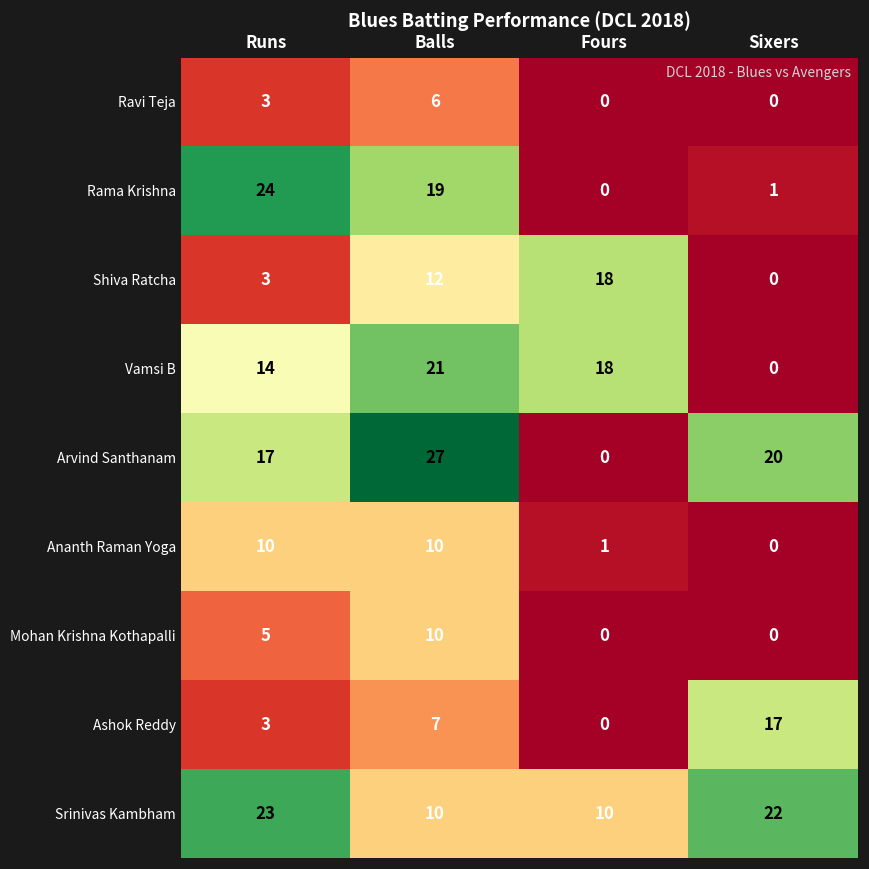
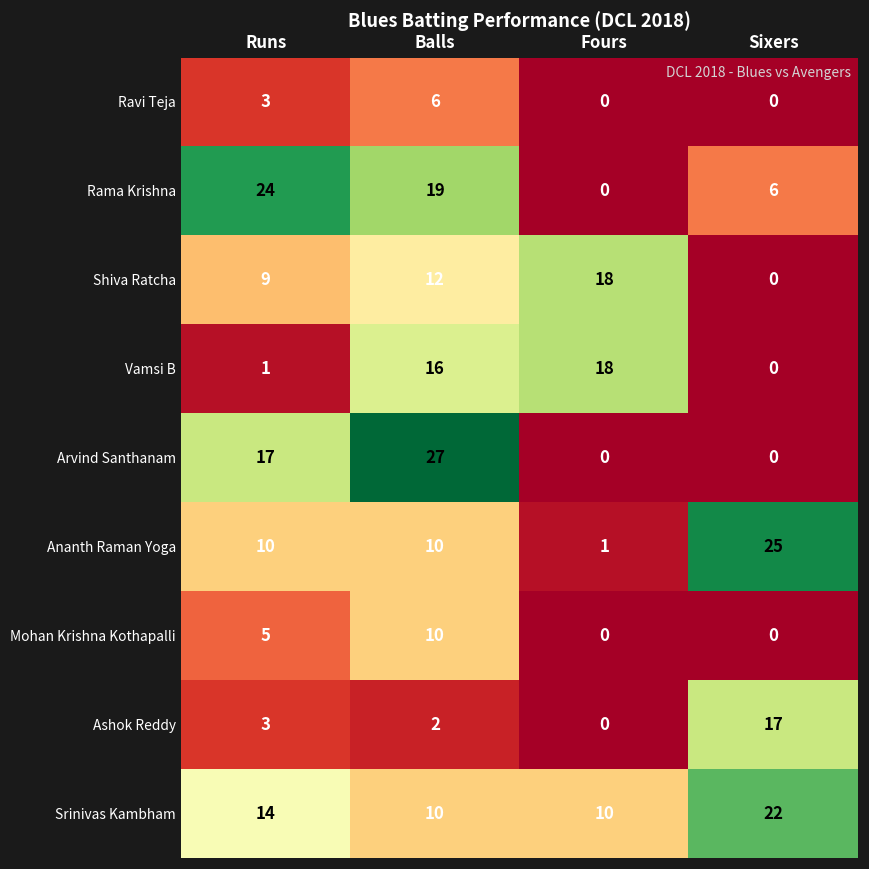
  {
    "Ravi Teja": {
      "Runs": 3,
      "Balls": 6,
      "Fours": 0
    },
    "Rama Krishna": {
      "Runs": 24,
      "Balls": 19,
      "Fours": 0,
-     "Sixers": 1
+     "Sixers": 6
    },
    "Shiva Ratcha": {
-     "Runs": 3,
+     "Runs": 9,
      "Balls": 12,
      "Fours": 18,
      "Sixers": 0
    },
    "Vamsi B": {
-     "Runs": 14,
-     "Balls": 21,
+     "Runs": 1,
+     "Balls": 16,
      "Fours": 18,
      "Sixers": 0
    },
    "Arvind Santhanam": {
      "Runs": 17,
      "Balls": 27,
      "Fours": 0,
-     "Sixers": 20
+     "Sixers": 0
    },
    "Ananth Raman Yoga": {
      "Runs": 10,
      "Balls": 10,
      "Fours": 1,
-     "Sixers": 0
+     "Sixers": 25
    },
    "Mohan Krishna Kothapalli": {
      "Runs": 5,
      "Balls": 10,
      "Fours": 0,
      "Sixers": 0
    },
    "Ashok Reddy": {
      "Runs": 3,
-     "Balls": 7,
+     "Balls": 2,
      "Fours": 0,
      "Sixers": 17
    },
    "Srinivas Kambham": {
-     "Runs": 23,
+     "Runs": 14,
      "Balls": 10,
      "Fours": 10,
      "Sixers": 22
    }
  }
